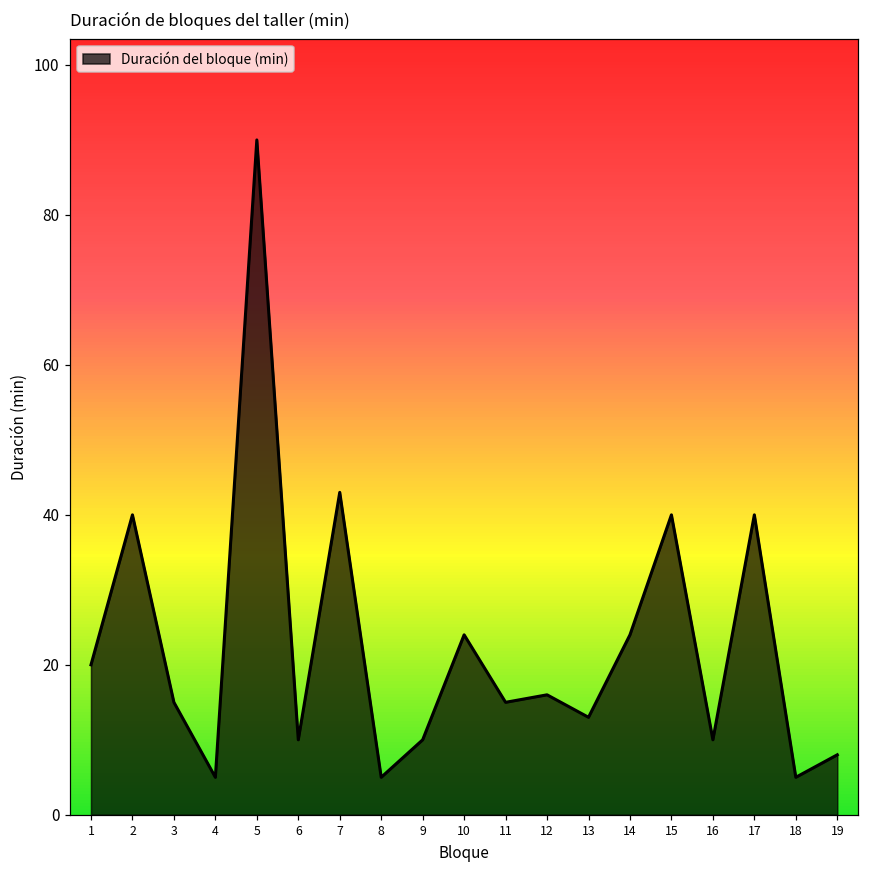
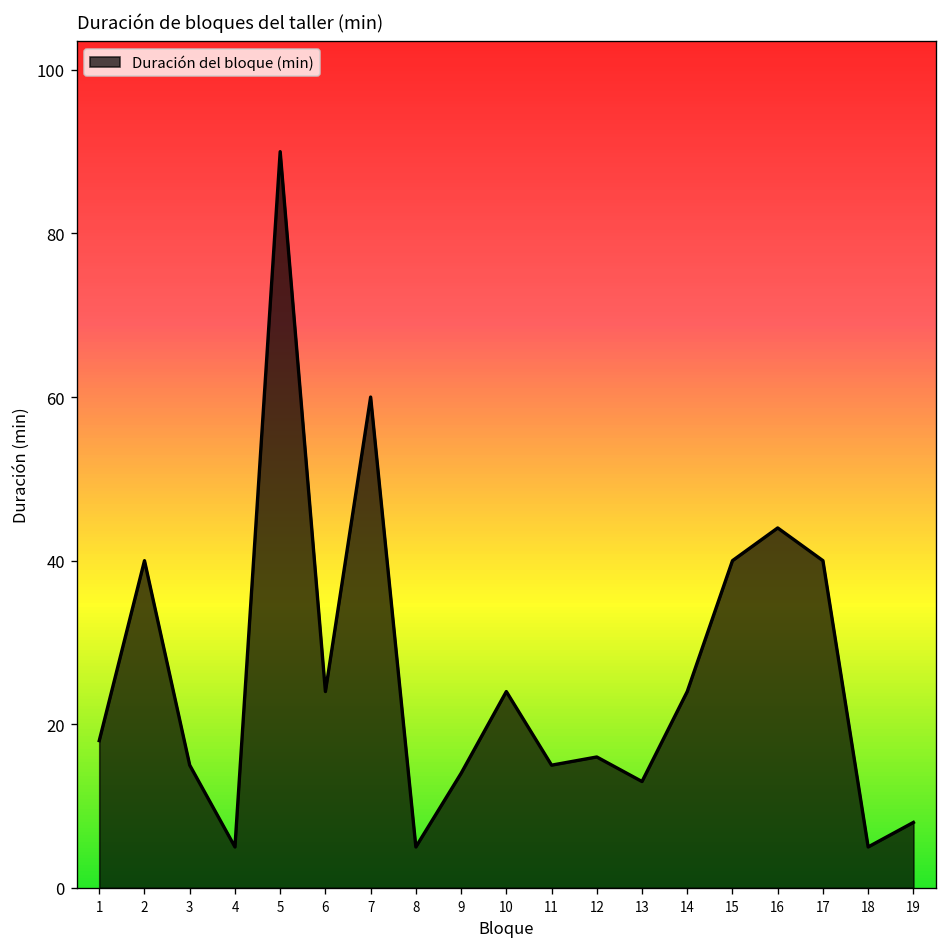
  {
-   "1": 20,
+   "1": 18,
    "2": 40,
    "3": 15,
    "4": 5,
    "5": 90,
-   "6": 10,
-   "7": 43,
+   "6": 24,
+   "7": 60,
    "8": 5,
-   "9": 10,
+   "9": 14,
    "10": 24,
    "11": 15,
    "12": 16,
    "13": 13,
    "14": 24,
    "15": 40,
-   "16": 10,
+   "16": 44,
    "17": 40,
    "18": 5,
    "19": 8
  }
